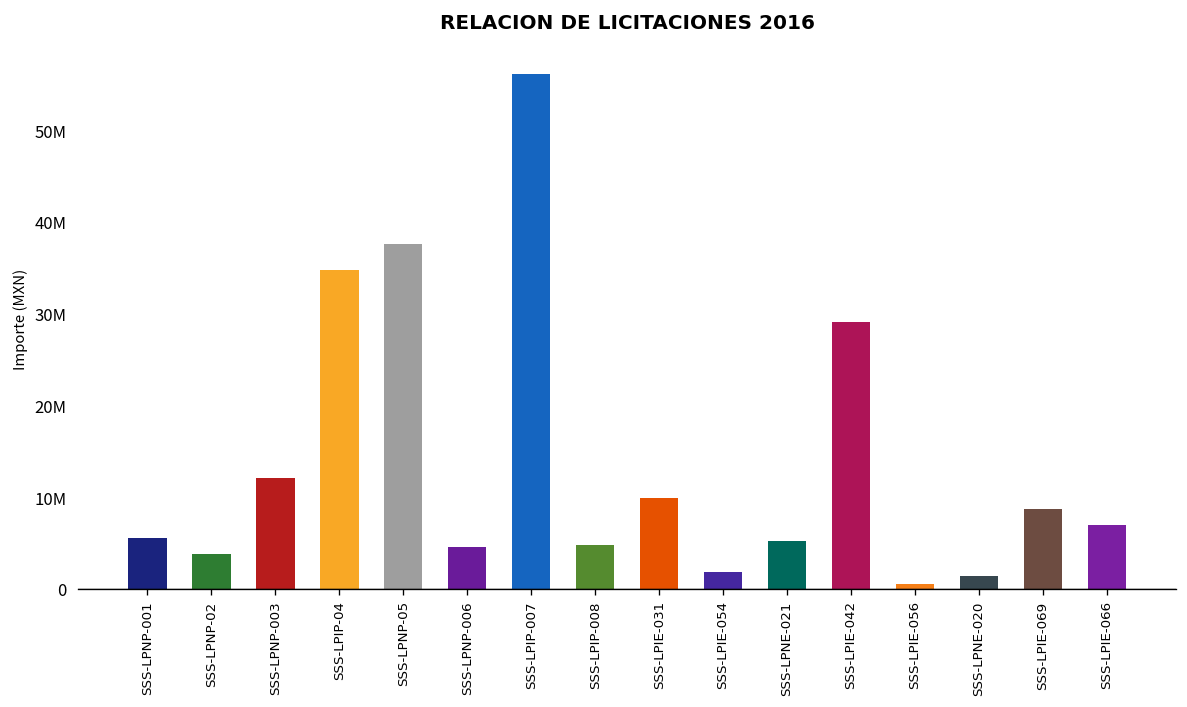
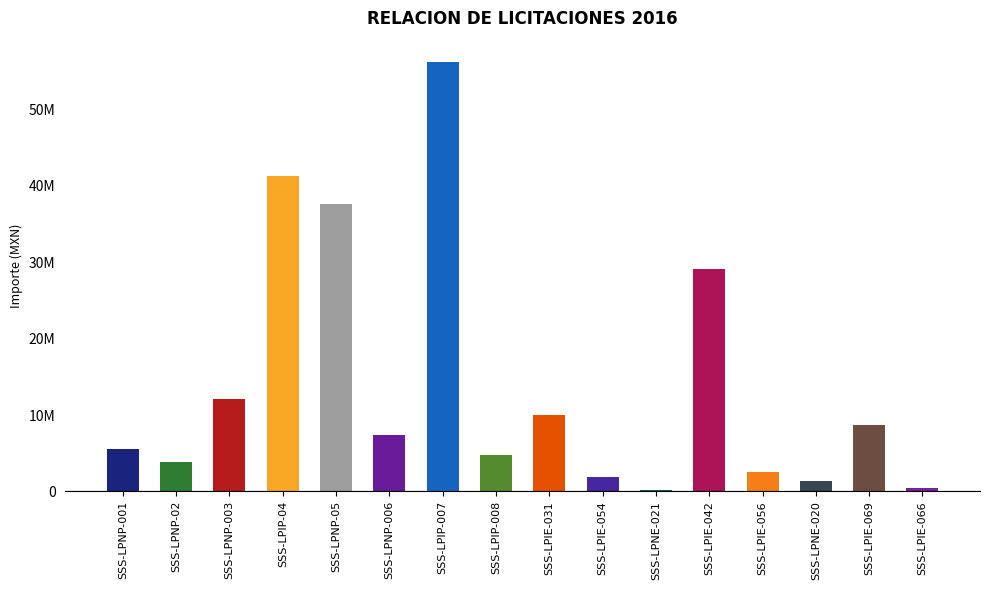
  {
    "SSS-LPNP-001": 6000000,
    "SSS-LPNP-02": 4000000,
    "SSS-LPNP-003": 12000000,
-   "SSS-LPIP-04": 35000000,
+   "SSS-LPIP-04": 41000000,
    "SSS-LPNP-05": 38000000,
-   "SSS-LPNP-006": 5000000,
+   "SSS-LPNP-006": 7000000,
    "SSS-LPIP-007": 56000000,
    "SSS-LPIP-008": 5000000,
    "SSS-LPIE-031": 10000000,
    "SSS-LPIE-054": 2000000,
-   "SSS-LPNE-021": 5000000,
+   "SSS-LPNE-021": 0,
    "SSS-LPIE-042": 29000000,
-   "SSS-LPIE-056": 1000000,
+   "SSS-LPIE-056": 3000000,
    "SSS-LPNE-020": 1000000,
    "SSS-LPIE-069": 9000000,
-   "SSS-LPIE-066": 7000000
+   "SSS-LPIE-066": 1000000
  }
